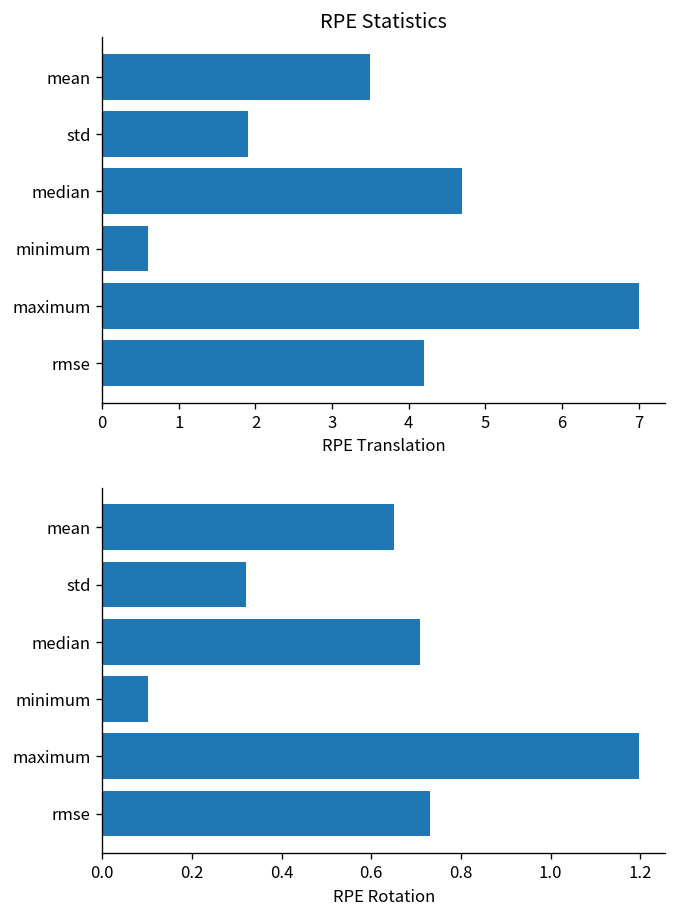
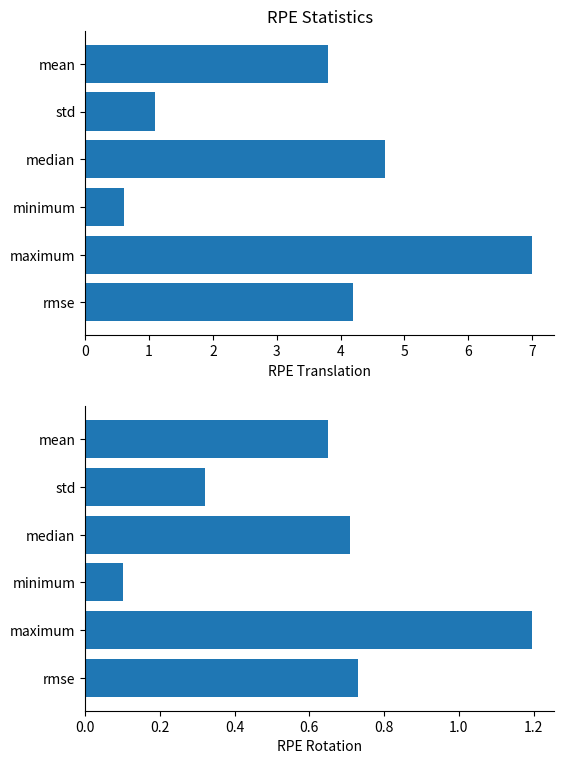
  {
    "RPE Statistics": {
-     "mean": 3.5,
-     "std": 1.9,
+     "mean": 3.8,
+     "std": 1.1,
      "median": 4.7,
      "minimum": 0.6,
      "maximum": 7.0,
      "rmse": 4.2
    }
  }
